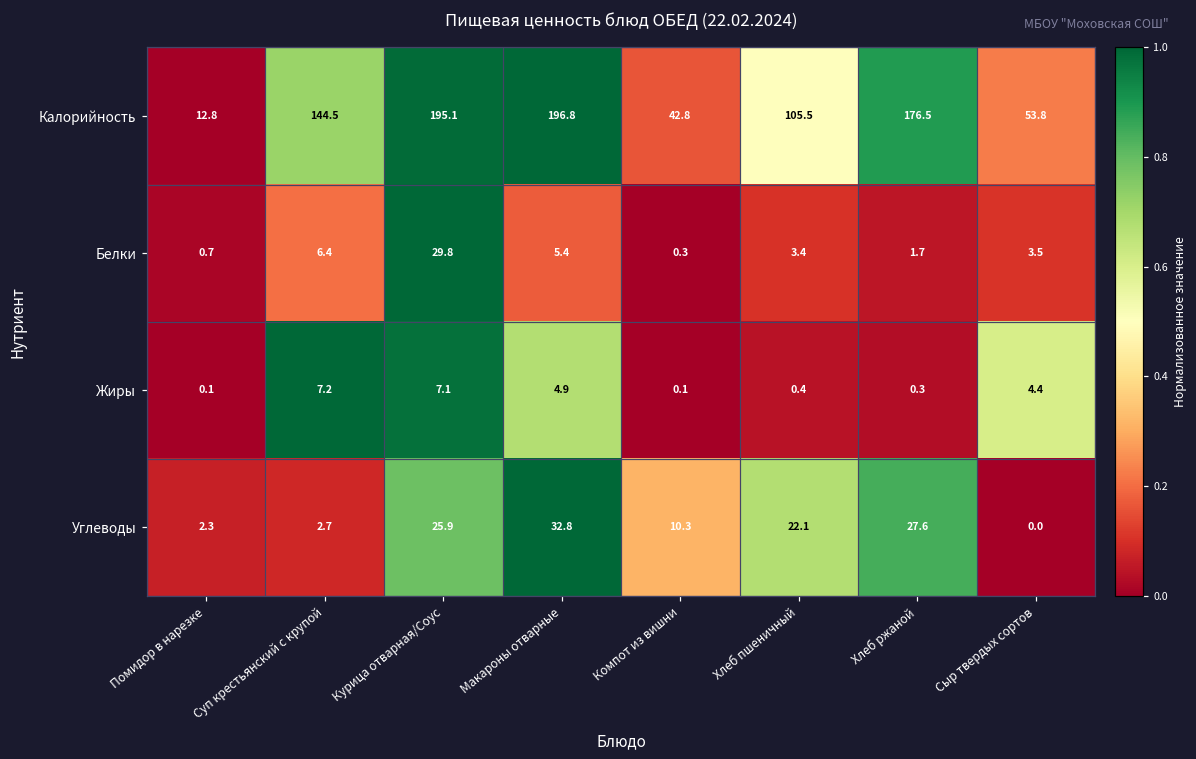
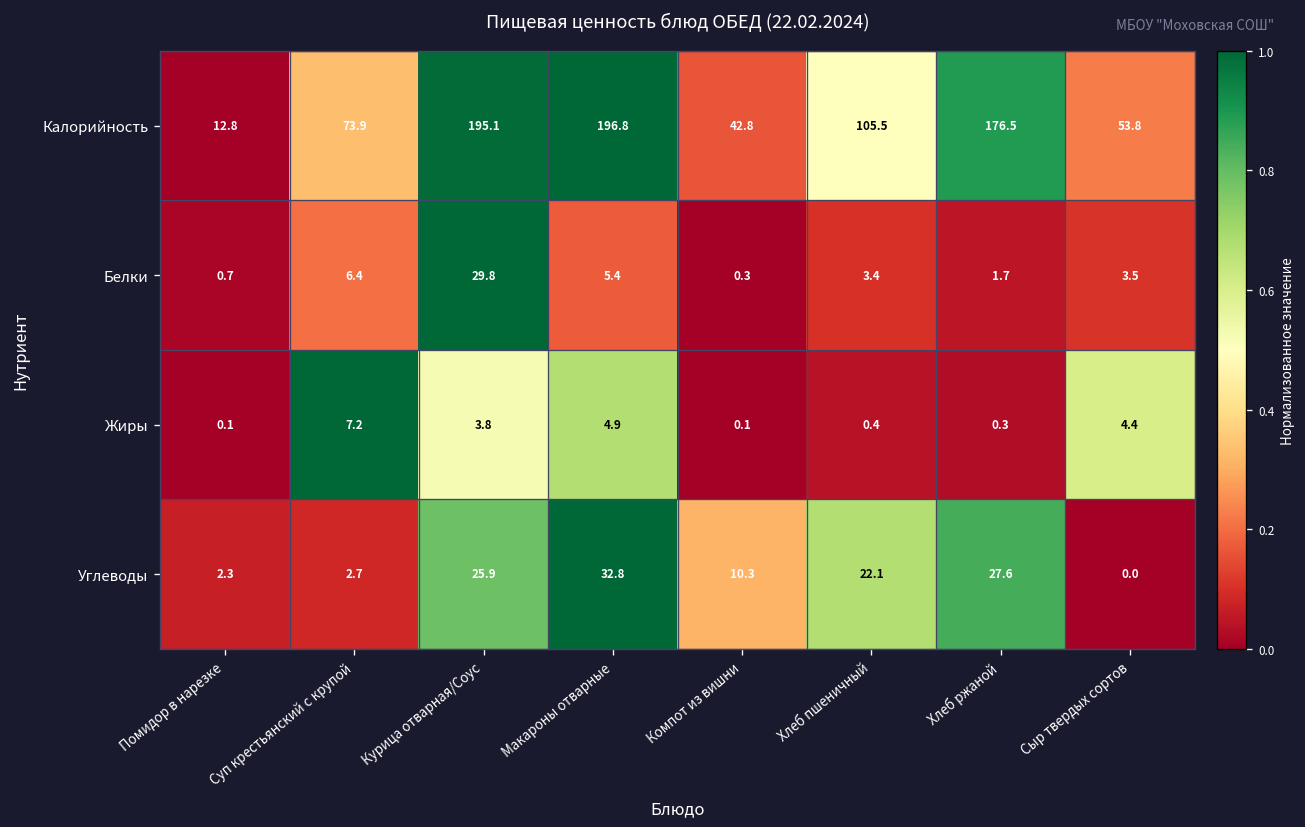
  {
    "Калорийность": {
      "Помидор в нарезке": 12.8,
-     "Суп крестьянский с крупой": 144.5,
+     "Суп крестьянский с крупой": 73.9,
      "Курица отварная/Соус": 195.1,
      "Макароны отварные": 196.8,
      "Компот из вишни": 42.8,
      "Хлеб пшеничный": 105.5,
      "Хлеб ржаной": 176.5,
      "Сыр твердых сортов": 53.8
    },
    "Белки": {
      "Помидор в нарезке": 0.7,
      "Суп крестьянский с крупой": 6.4,
      "Курица отварная/Соус": 29.8,
      "Макароны отварные": 5.4,
      "Компот из вишни": 0.3,
      "Хлеб пшеничный": 3.4,
      "Хлеб ржаной": 1.7,
      "Сыр твердых сортов": 3.5
    },
    "Жиры": {
      "Помидор в нарезке": 0.1,
      "Суп крестьянский с крупой": 7.2,
-     "Курица отварная/Соус": 7.1,
+     "Курица отварная/Соус": 3.8,
      "Макароны отварные": 4.9,
      "Компот из вишни": 0.1,
      "Хлеб пшеничный": 0.4,
      "Хлеб ржаной": 0.3,
      "Сыр твердых сортов": 4.4
    },
    "Углеводы": {
      "Помидор в нарезке": 2.3,
      "Суп крестьянский с крупой": 2.7,
      "Курица отварная/Соус": 25.9,
      "Макароны отварные": 32.8,
      "Компот из вишни": 10.3,
      "Хлеб пшеничный": 22.1,
      "Хлеб ржаной": 27.6,
      "Сыр твердых сортов": 0.0
    }
  }
